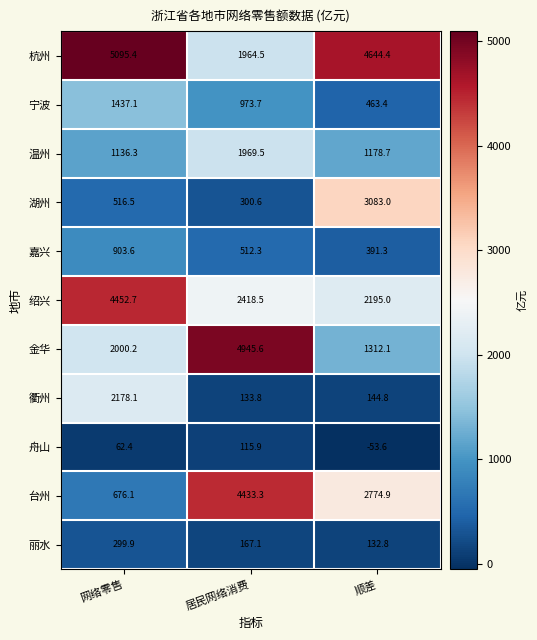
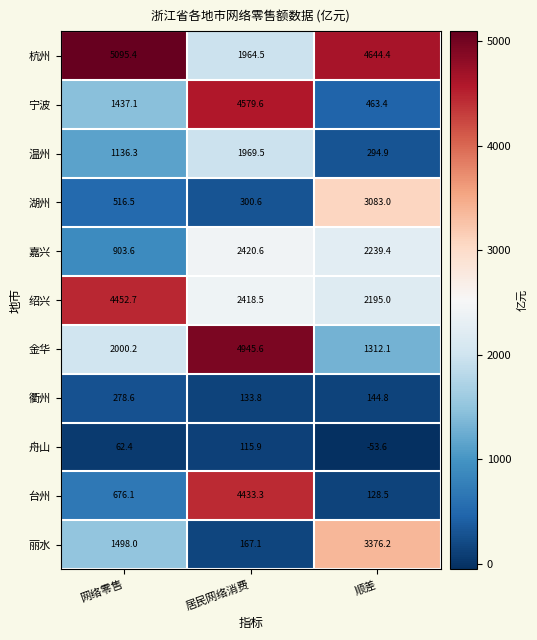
  {
    "杭州": {
      "网络零售": 5095.4,
      "居民网络消费": 1964.5,
      "顺差": 4644.4
    },
    "宁波": {
      "网络零售": 1437.1,
-     "居民网络消费": 973.7,
+     "居民网络消费": 4579.6,
      "顺差": 463.4
    },
    "温州": {
      "网络零售": 1136.3,
      "居民网络消费": 1969.5,
-     "顺差": 1178.7
+     "顺差": 294.9
    },
    "湖州": {
      "网络零售": 516.5,
      "居民网络消费": 300.6,
      "顺差": 3083.0
    },
    "嘉兴": {
      "网络零售": 903.6,
-     "居民网络消费": 512.3,
-     "顺差": 391.3
+     "居民网络消费": 2420.6,
+     "顺差": 2239.4
    },
    "绍兴": {
      "网络零售": 4452.7,
      "居民网络消费": 2418.5,
      "顺差": 2195.0
    },
    "金华": {
      "网络零售": 2000.2,
      "居民网络消费": 4945.6,
      "顺差": 1312.1
    },
    "衢州": {
-     "网络零售": 2178.1,
+     "网络零售": 278.6,
      "居民网络消费": 133.8,
      "顺差": 144.8
    },
    "舟山": {
      "网络零售": 62.4,
      "居民网络消费": 115.9,
      "顺差": -53.6
    },
    "台州": {
      "网络零售": 676.1,
      "居民网络消费": 4433.3,
-     "顺差": 2774.9
+     "顺差": 128.5
    },
    "丽水": {
-     "网络零售": 299.9,
+     "网络零售": 1498.0,
      "居民网络消费": 167.1,
-     "顺差": 132.8
+     "顺差": 3376.2
    }
  }
